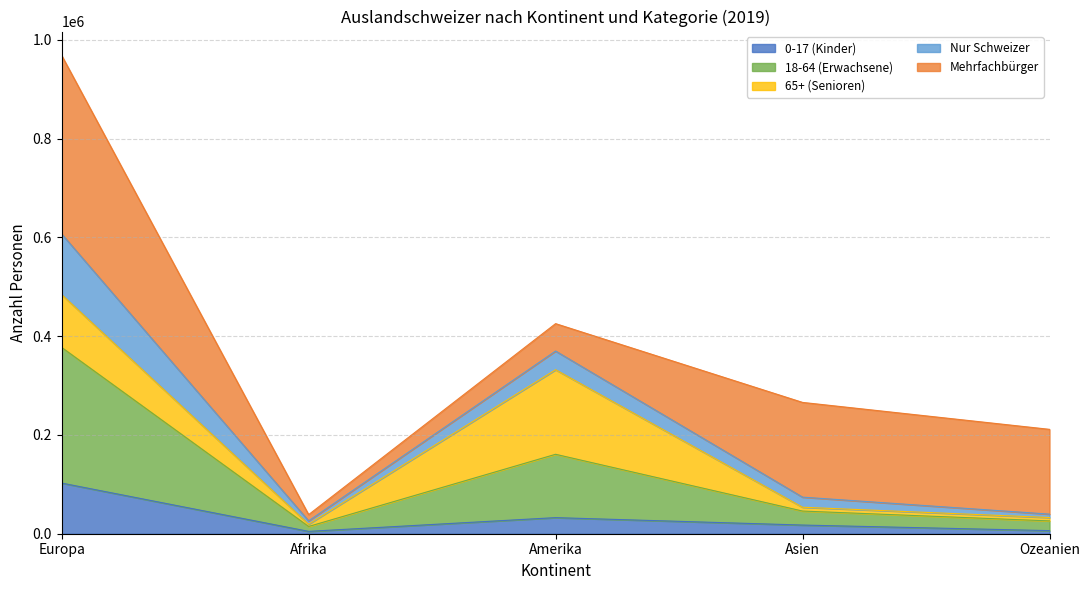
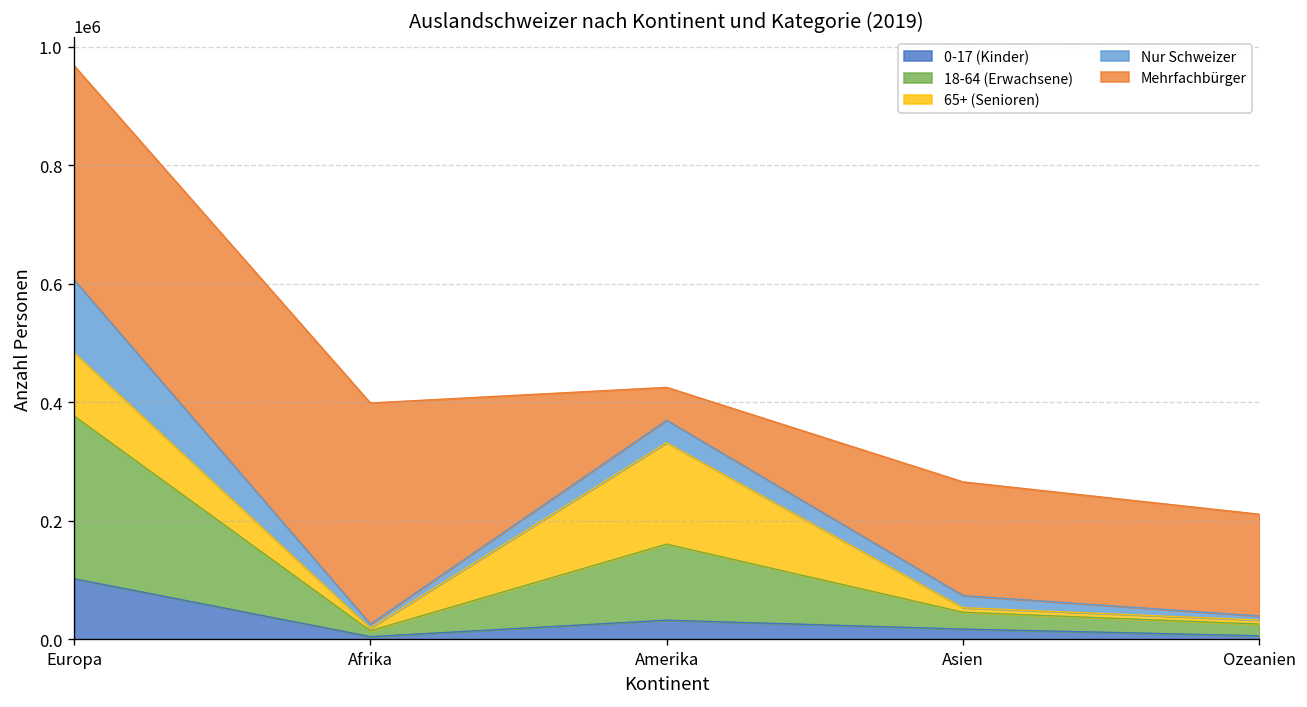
  {
    "18-64 (Erwachsene)": {
      "Europa": 270000,
      "Amerika": 130000,
      "Asien": 30000,
      "Ozeanien": 20000
    },
    "65+ (Senioren)": {
      "Europa": 110000,
      "Amerika": 170000,
      "Asien": 10000,
      "Ozeanien": 10000
    },
    "Mehrfachbürger": {
      "Europa": 360000,
-     "Afrika": 10000,
+     "Afrika": 370000,
      "Amerika": 60000,
      "Asien": 190000,
      "Ozeanien": 170000
    }
  }
